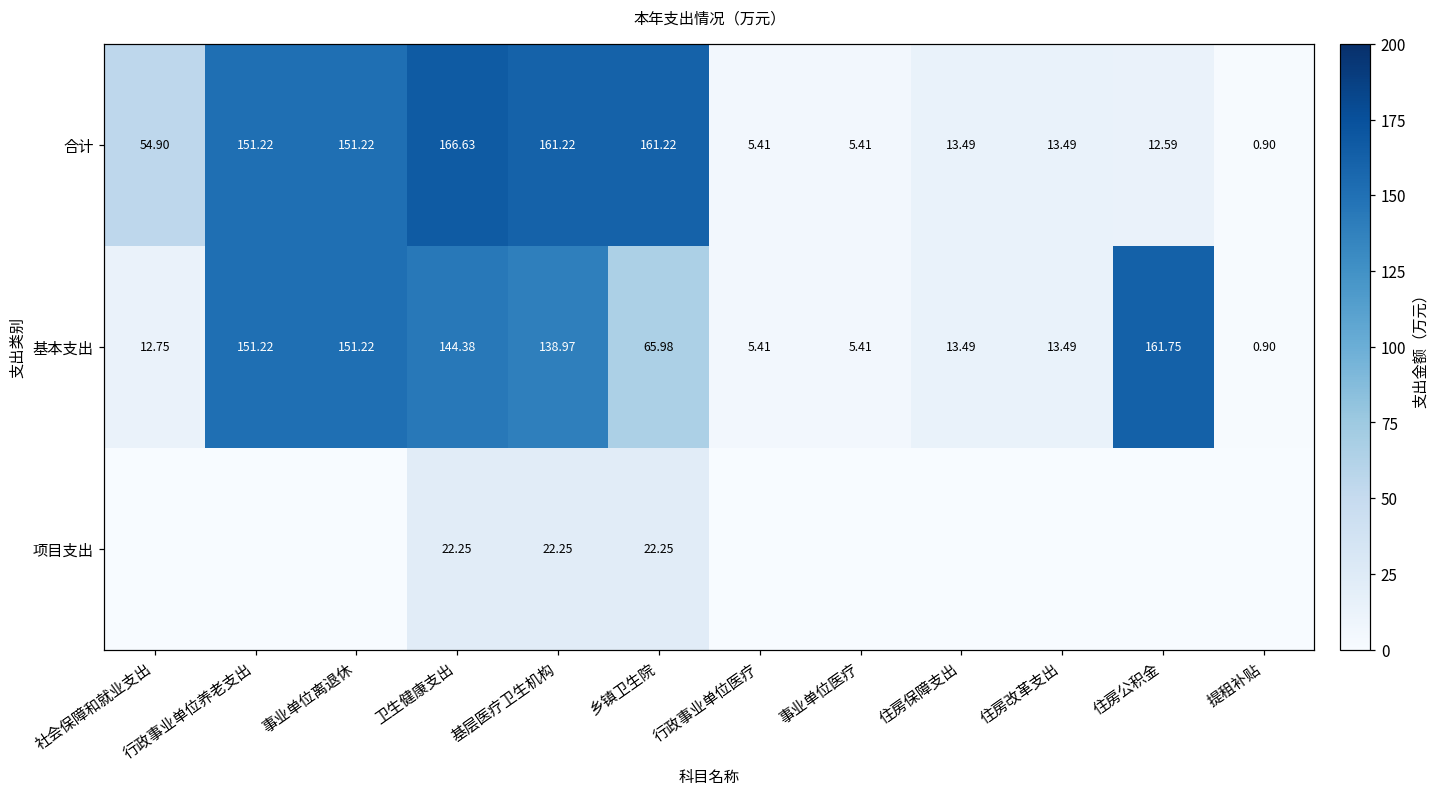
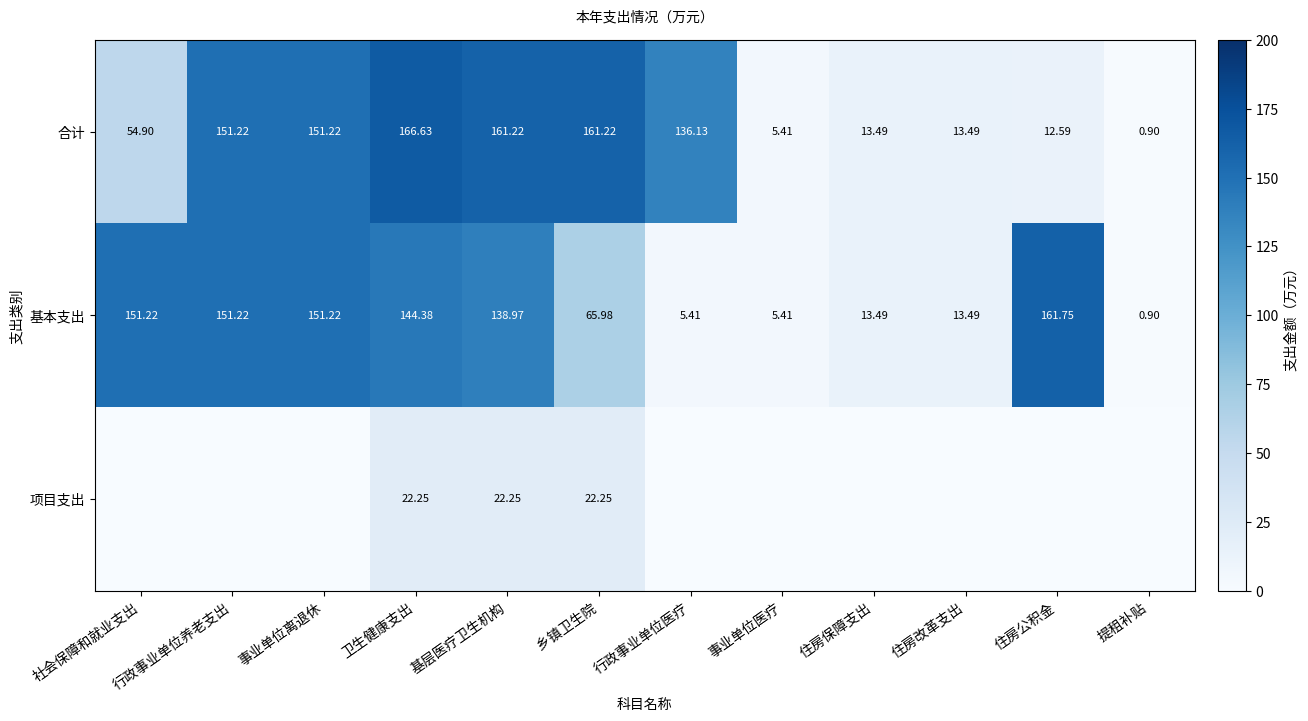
  {
    "合计": {
      "社会保障和就业支出": 54.90,
      "行政事业单位养老支出": 151.22,
      "事业单位离退休": 151.22,
      "卫生健康支出": 166.63,
      "基层医疗卫生机构": 161.22,
      "乡镇卫生院": 161.22,
-     "行政事业单位医疗": 5.41,
+     "行政事业单位医疗": 136.13,
      "事业单位医疗": 5.41,
      "住房保障支出": 13.49,
      "住房改革支出": 13.49,
      "住房公积金": 12.59,
      "提租补贴": 0.90
    },
    "基本支出": {
-     "社会保障和就业支出": 12.75,
+     "社会保障和就业支出": 151.22,
      "行政事业单位养老支出": 151.22,
      "事业单位离退休": 151.22,
      "卫生健康支出": 144.38,
      "基层医疗卫生机构": 138.97,
      "乡镇卫生院": 65.98,
      "行政事业单位医疗": 5.41,
      "事业单位医疗": 5.41,
      "住房保障支出": 13.49,
      "住房改革支出": 13.49,
      "住房公积金": 161.75,
      "提租补贴": 0.90
    },
    "项目支出": {
      "卫生健康支出": 22.25,
      "基层医疗卫生机构": 22.25,
      "乡镇卫生院": 22.25
    }
  }
